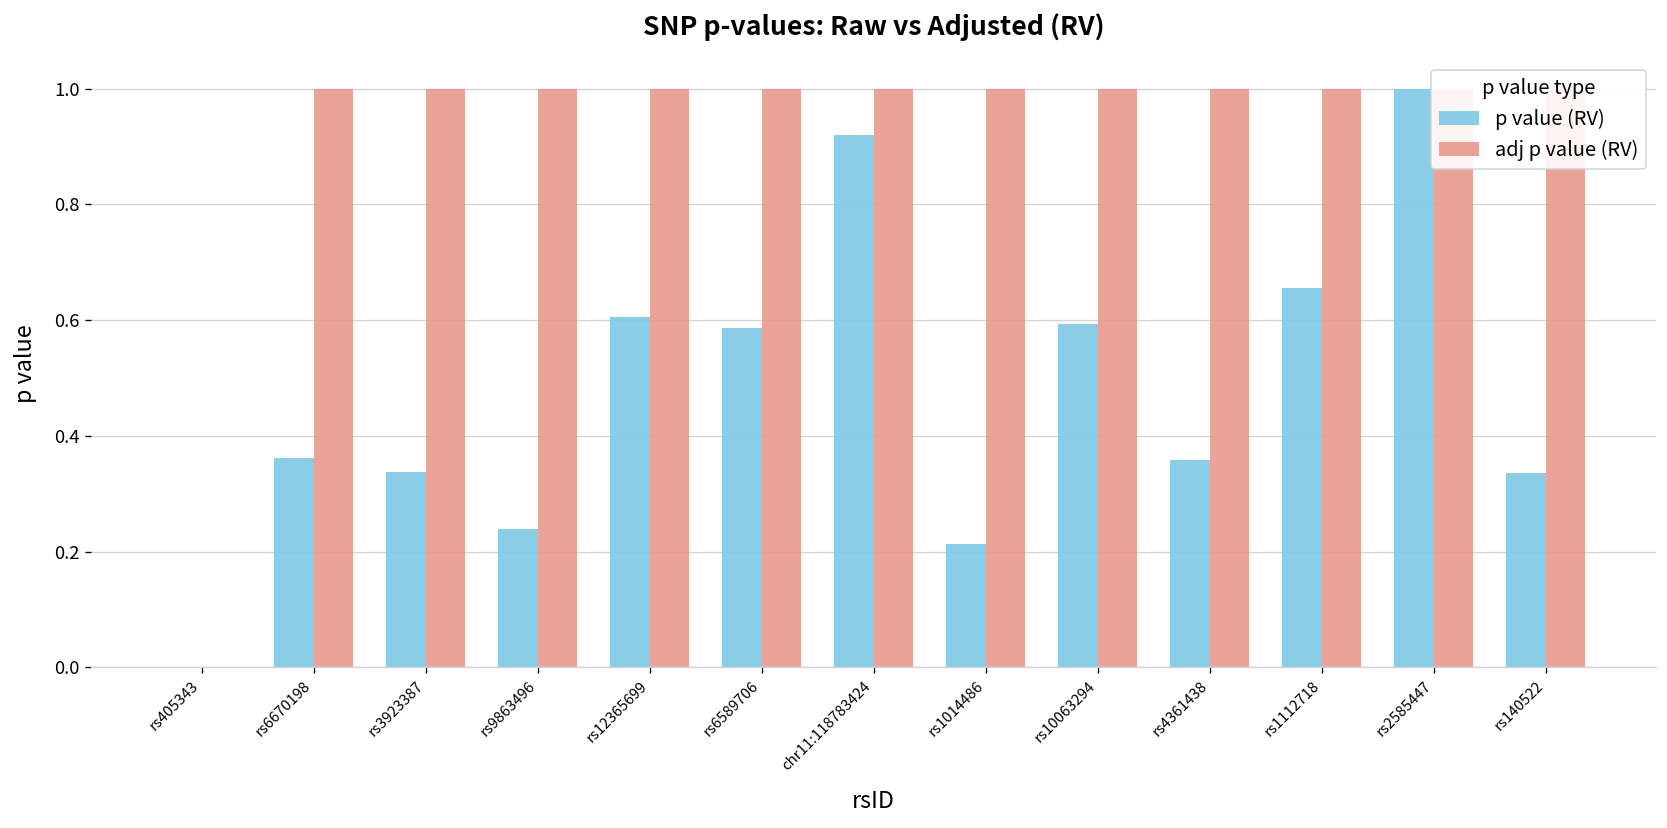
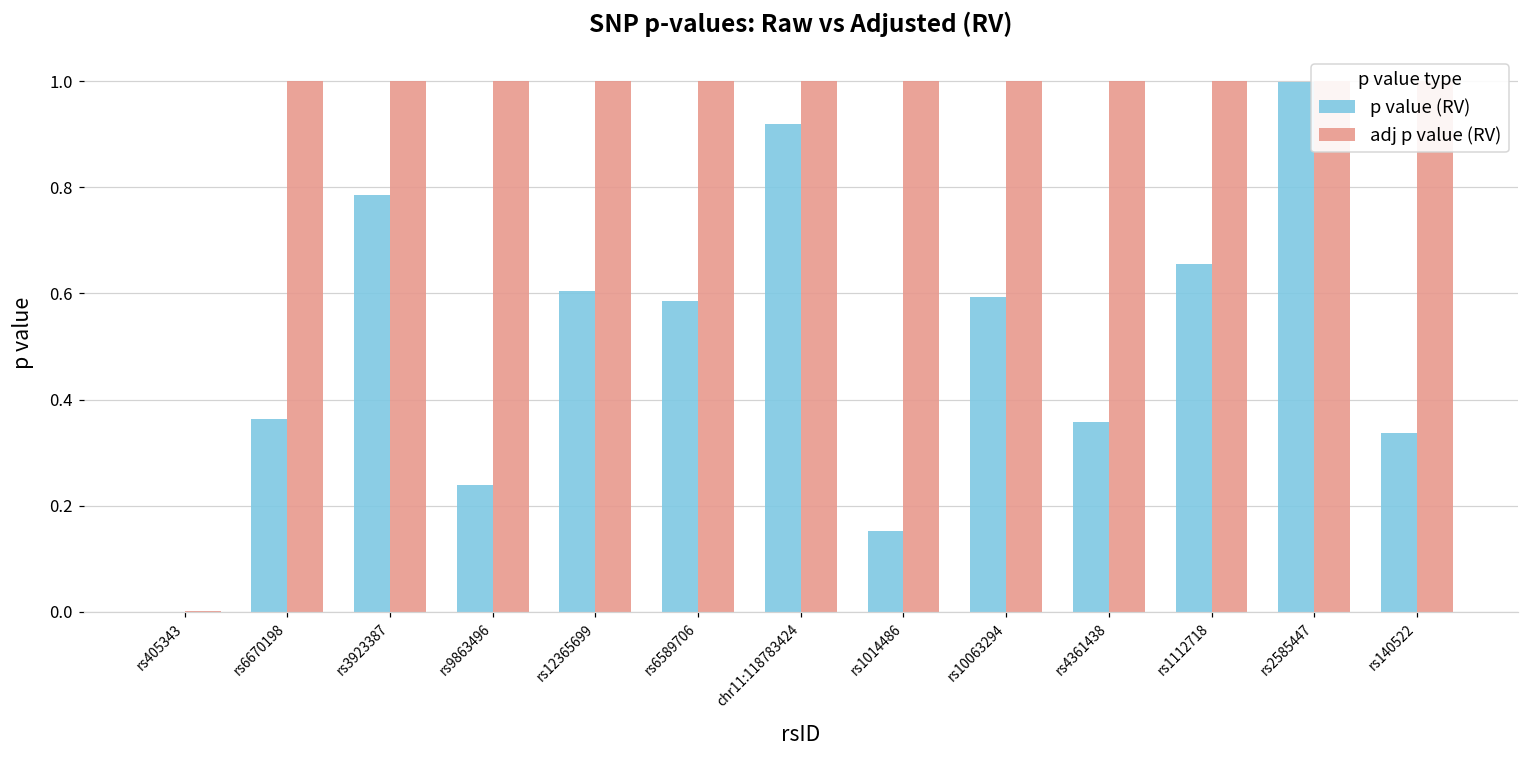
  {
    "p value (RV)": {
      "rs6670198": 0.36,
-     "rs3923387": 0.34,
+     "rs3923387": 0.79,
      "rs9863496": 0.24,
      "rs12365699": 0.61,
      "rs6589706": 0.59,
      "chr11:118783424": 0.92,
-     "rs1014486": 0.21,
+     "rs1014486": 0.15,
      "rs10063294": 0.59,
      "rs4361438": 0.36,
      "rs1112718": 0.65,
      "rs2585447": 1.00,
      "rs140522": 0.34
    },
    "adj p value (RV)": {
      "rs6670198": 1.00,
      "rs3923387": 1.00,
      "rs9863496": 1.00,
      "rs12365699": 1.00,
      "rs6589706": 1.00,
      "chr11:118783424": 1.00,
      "rs1014486": 1.00,
      "rs10063294": 1.00,
      "rs4361438": 1.00,
      "rs1112718": 1.00
    }
  }
